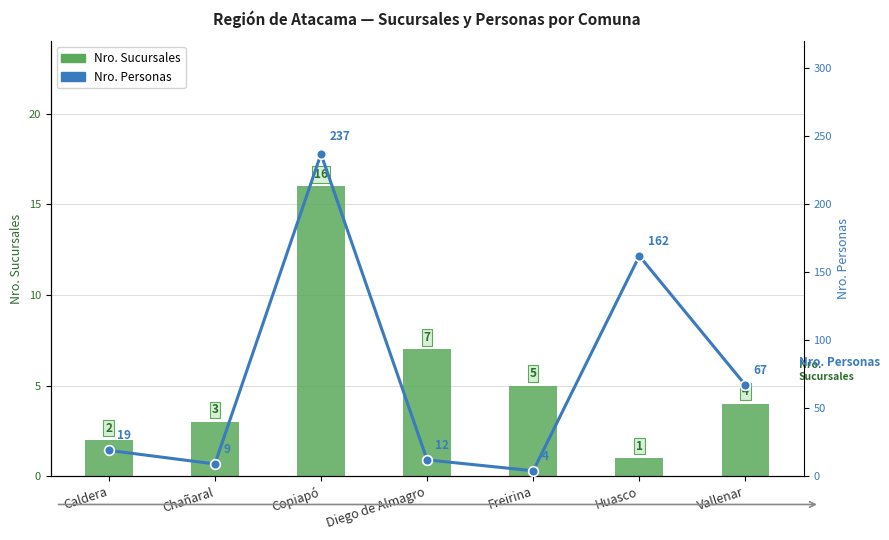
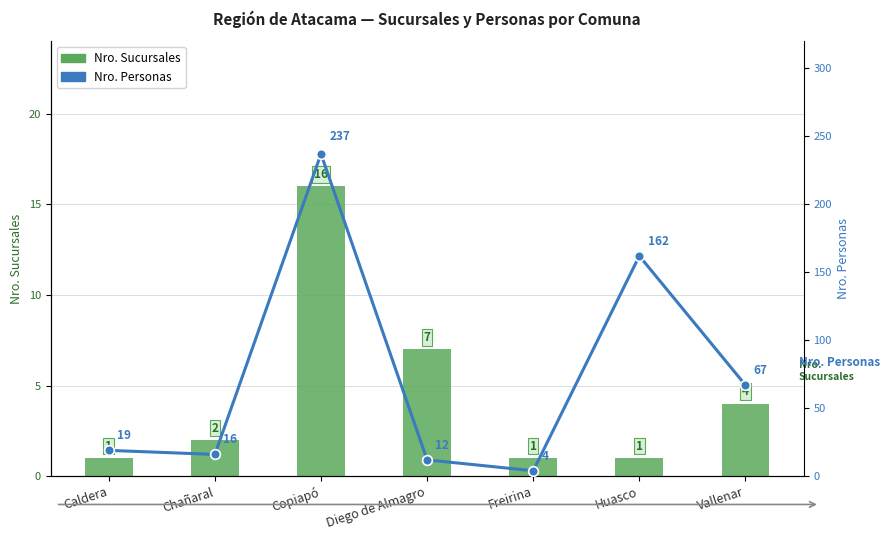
  {
    "Nro. Sucursales": {
-     "Caldera": 2,
-     "Chañaral": 3,
-     "Freirina": 5
+     "Caldera": 1,
+     "Chañaral": 2,
+     "Freirina": 1
    },
    "Nro. Personas": {
-     "Chañaral": 9,
+     "Chañaral": 16,
      "Copiapó": 237,
      "Diego de Almagro": 12,
      "Freirina": 4,
      "Huasco": 162
    }
  }
